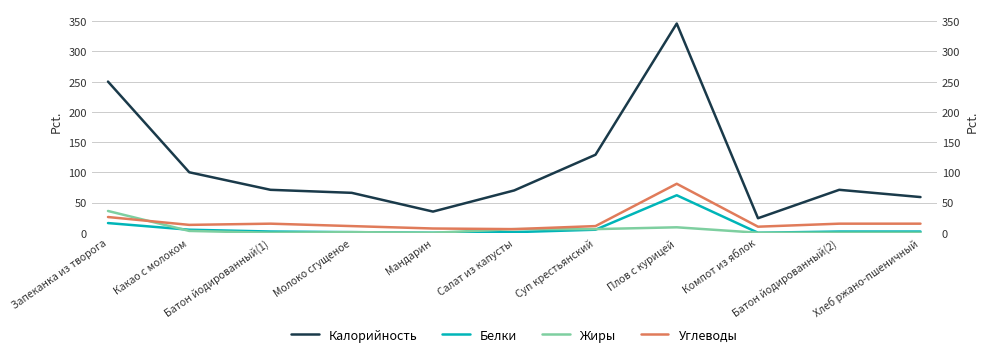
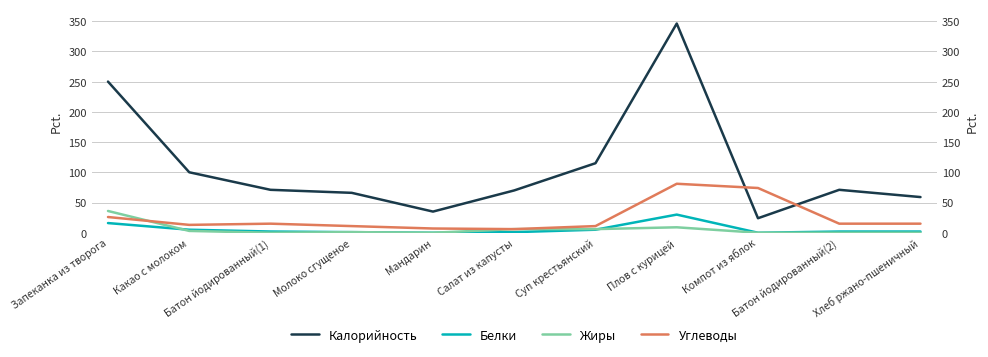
  {
    "Калорийность": {
      "Запеканка из творога": 250,
      "Какао с молоком": 100,
      "Батон йодированный(1)": 70,
      "Молоко сгущеное": 70,
      "Мандарин": 40,
      "Салат из капусты": 70,
-     "Суп крестьянский": 130,
+     "Суп крестьянский": 120,
      "Плов с курицей": 350,
      "Компот из яблок": 20,
      "Батон йодированный(2)": 70,
      "Хлеб ржано-пшеничный": 60
    },
    "Белки": {
      "Запеканка из творога": 20,
      "Салат из капусты": 0,
-     "Плов с курицей": 60
+     "Плов с курицей": 30
    },
    "Жиры": {
      "Запеканка из творога": 40,
      "Плов с курицей": 10
    },
    "Углеводы": {
      "Запеканка из творога": 30,
      "Какао с молоком": 10,
      "Батон йодированный(1)": 20,
      "Молоко сгущеное": 10,
      "Мандарин": 10,
      "Суп крестьянский": 10,
      "Плов с курицей": 80,
-     "Компот из яблок": 10,
+     "Компот из яблок": 70,
      "Батон йодированный(2)": 20,
      "Хлеб ржано-пшеничный": 20
    }
  }
